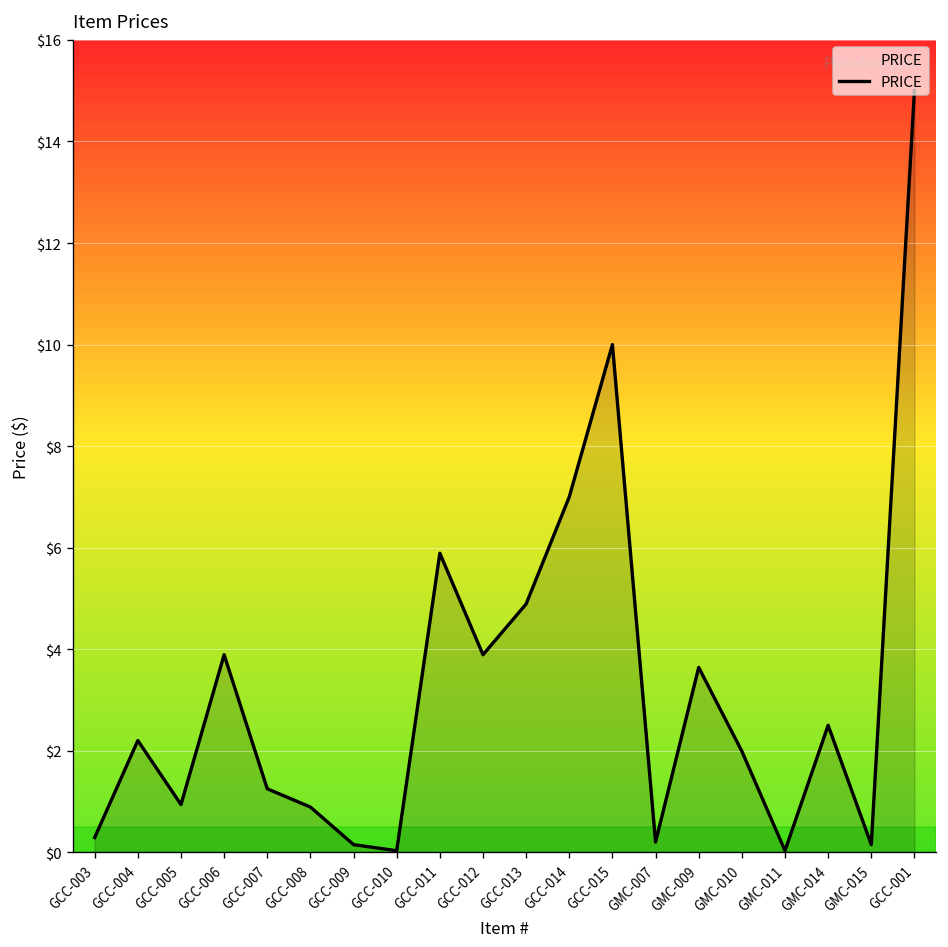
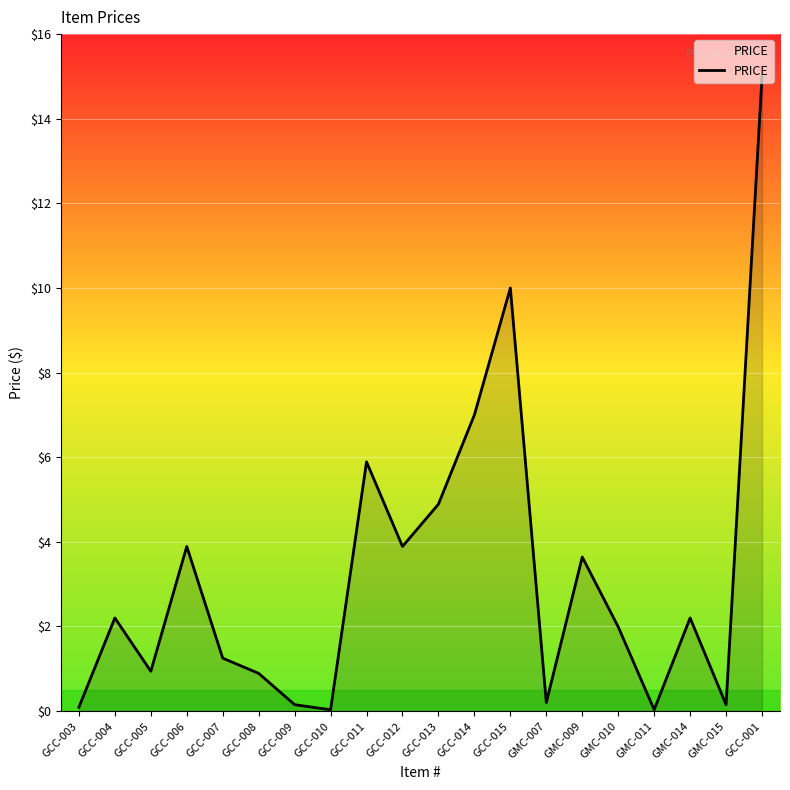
  {
-   "GCC-003": "$0.3",
+   "GCC-003": "$0.1",
    "GCC-004": "$2.2",
    "GCC-005": "$0.9",
    "GCC-006": "$3.9",
    "GCC-007": "$1.3",
    "GCC-008": "$0.9",
    "GCC-009": "$0.2",
    "GCC-010": "$0.0",
    "GCC-011": "$5.9",
    "GCC-012": "$3.9",
    "GCC-013": "$4.9",
    "GCC-014": "$7.0",
    "GCC-015": "$10.0",
    "GMC-007": "$0.2",
    "GMC-009": "$3.6",
    "GMC-010": "$2.0",
    "GMC-011": "$0.0",
-   "GMC-014": "$2.5",
+   "GMC-014": "$2.2",
    "GMC-015": "$0.2"
  }
